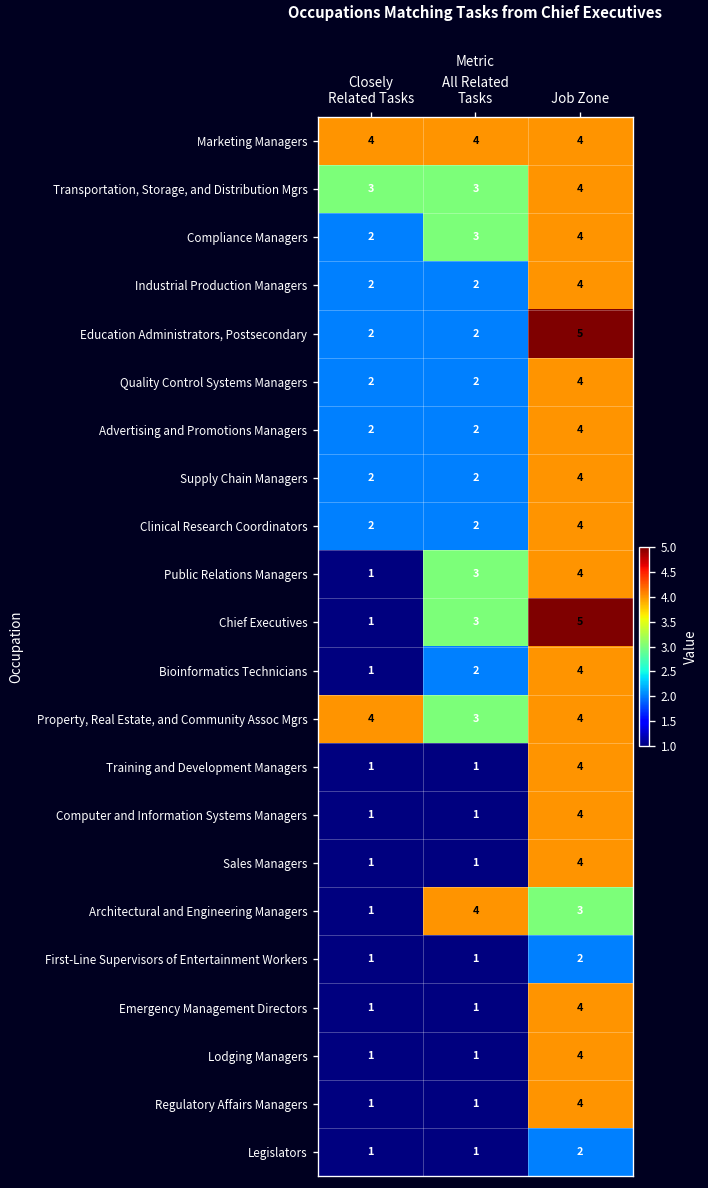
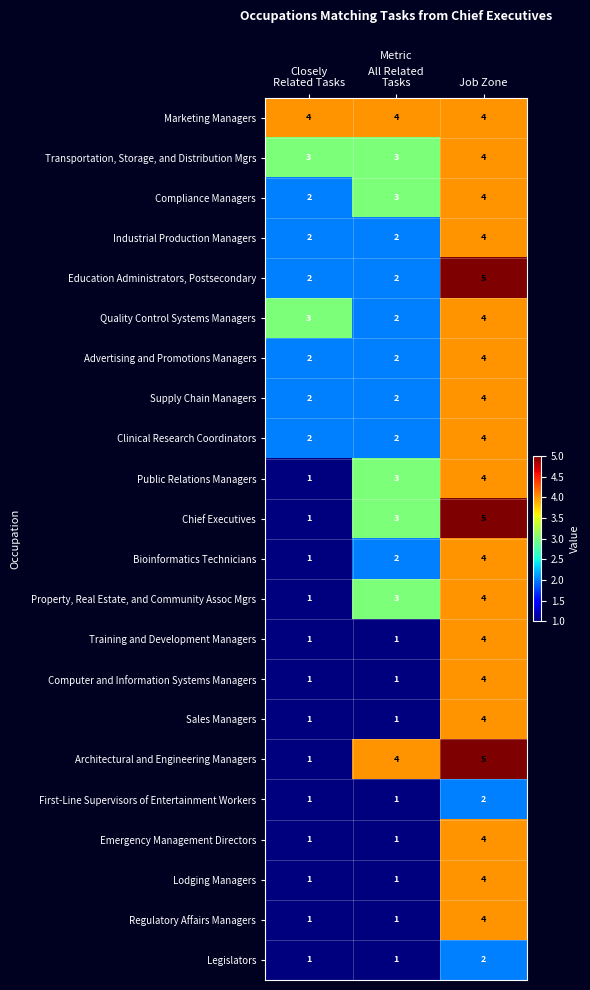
  {
    "Marketing Managers": {
      "Closely Related Tasks": 4,
      "All Related Tasks": 4,
      "Job Zone": 4
    },
    "Transportation, Storage, and Distribution Mgrs": {
      "Closely Related Tasks": 3,
      "All Related Tasks": 3,
      "Job Zone": 4
    },
    "Compliance Managers": {
      "Closely Related Tasks": 2,
      "All Related Tasks": 3,
      "Job Zone": 4
    },
    "Industrial Production Managers": {
      "Closely Related Tasks": 2,
      "All Related Tasks": 2,
      "Job Zone": 4
    },
    "Education Administrators, Postsecondary": {
      "Closely Related Tasks": 2,
      "All Related Tasks": 2,
      "Job Zone": 5
    },
    "Quality Control Systems Managers": {
-     "Closely Related Tasks": 2,
+     "Closely Related Tasks": 3,
      "All Related Tasks": 2,
      "Job Zone": 4
    },
    "Advertising and Promotions Managers": {
      "Closely Related Tasks": 2,
      "All Related Tasks": 2,
      "Job Zone": 4
    },
    "Supply Chain Managers": {
      "Closely Related Tasks": 2,
      "All Related Tasks": 2,
      "Job Zone": 4
    },
    "Clinical Research Coordinators": {
      "Closely Related Tasks": 2,
      "All Related Tasks": 2,
      "Job Zone": 4
    },
    "Public Relations Managers": {
      "Closely Related Tasks": 1,
      "All Related Tasks": 3,
      "Job Zone": 4
    },
    "Chief Executives": {
      "Closely Related Tasks": 1,
      "All Related Tasks": 3,
      "Job Zone": 5
    },
    "Bioinformatics Technicians": {
      "Closely Related Tasks": 1,
      "All Related Tasks": 2,
      "Job Zone": 4
    },
    "Property, Real Estate, and Community Assoc Mgrs": {
-     "Closely Related Tasks": 4,
+     "Closely Related Tasks": 1,
      "All Related Tasks": 3,
      "Job Zone": 4
    },
    "Training and Development Managers": {
      "Closely Related Tasks": 1,
      "All Related Tasks": 1,
      "Job Zone": 4
    },
    "Computer and Information Systems Managers": {
      "Closely Related Tasks": 1,
      "All Related Tasks": 1,
      "Job Zone": 4
    },
    "Sales Managers": {
      "Closely Related Tasks": 1,
      "All Related Tasks": 1,
      "Job Zone": 4
    },
    "Architectural and Engineering Managers": {
      "Closely Related Tasks": 1,
      "All Related Tasks": 4,
-     "Job Zone": 3
+     "Job Zone": 5
    },
    "First-Line Supervisors of Entertainment Workers": {
      "Closely Related Tasks": 1,
      "All Related Tasks": 1,
      "Job Zone": 2
    },
    "Emergency Management Directors": {
      "Closely Related Tasks": 1,
      "All Related Tasks": 1,
      "Job Zone": 4
    },
    "Lodging Managers": {
      "Closely Related Tasks": 1,
      "All Related Tasks": 1,
      "Job Zone": 4
    },
    "Regulatory Affairs Managers": {
      "Closely Related Tasks": 1,
      "All Related Tasks": 1,
      "Job Zone": 4
    },
    "Legislators": {
      "Closely Related Tasks": 1,
      "All Related Tasks": 1,
      "Job Zone": 2
    }
  }
